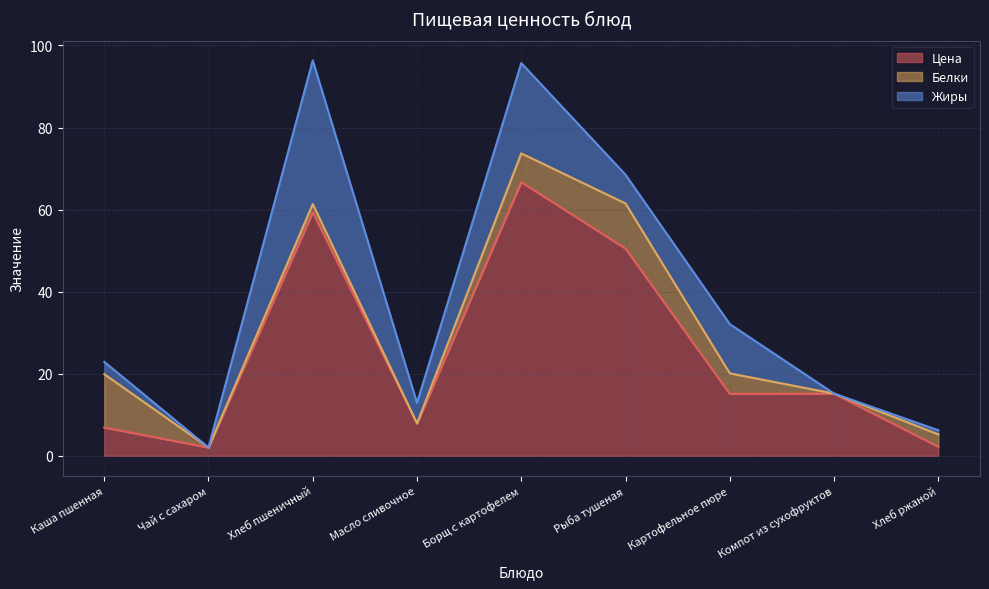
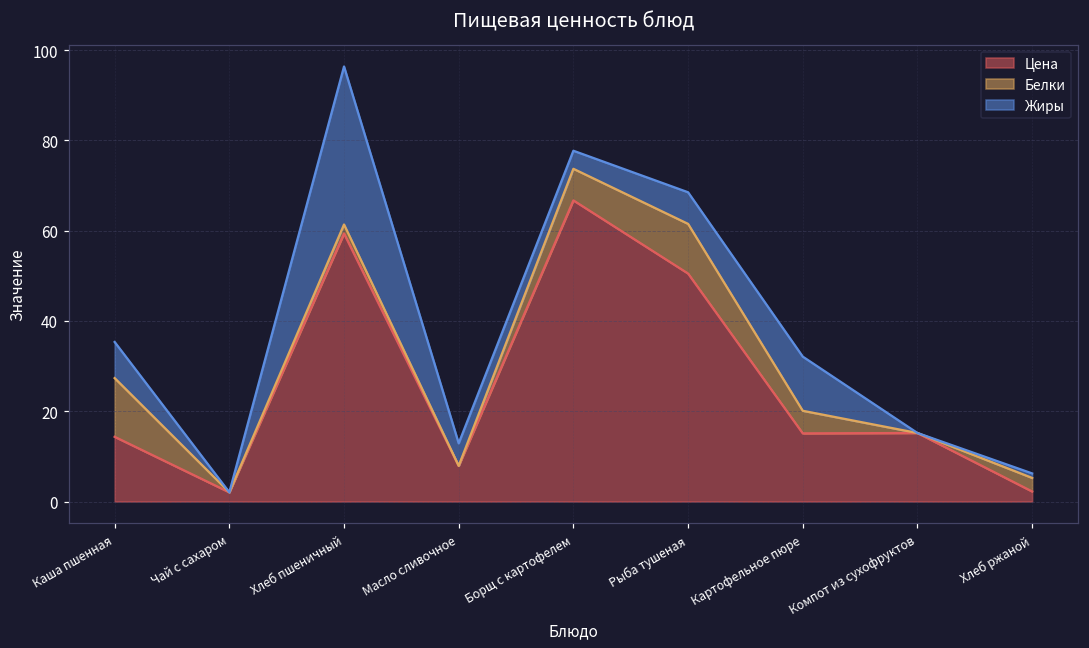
  {
    "Цена": {
-     "Каша пшенная": 7,
+     "Каша пшенная": 14,
      "Хлеб пшеничный": 59,
      "Борщ с картофелем": 67,
      "Рыба тушеная": 51,
      "Картофельное пюре": 15,
      "Хлеб ржаной": 2
    },
    "Белки": {
      "Каша пшенная": 13,
      "Хлеб пшеничный": 2,
      "Борщ с картофелем": 7,
      "Рыба тушеная": 11,
      "Картофельное пюре": 5,
      "Хлеб ржаной": 3
    },
    "Жиры": {
-     "Каша пшенная": 3,
+     "Каша пшенная": 8,
      "Хлеб пшеничный": 35,
      "Масло сливочное": 5,
-     "Борщ с картофелем": 22,
+     "Борщ с картофелем": 4,
      "Рыба тушеная": 7,
      "Картофельное пюре": 12,
      "Хлеб ржаной": 1
    }
  }
